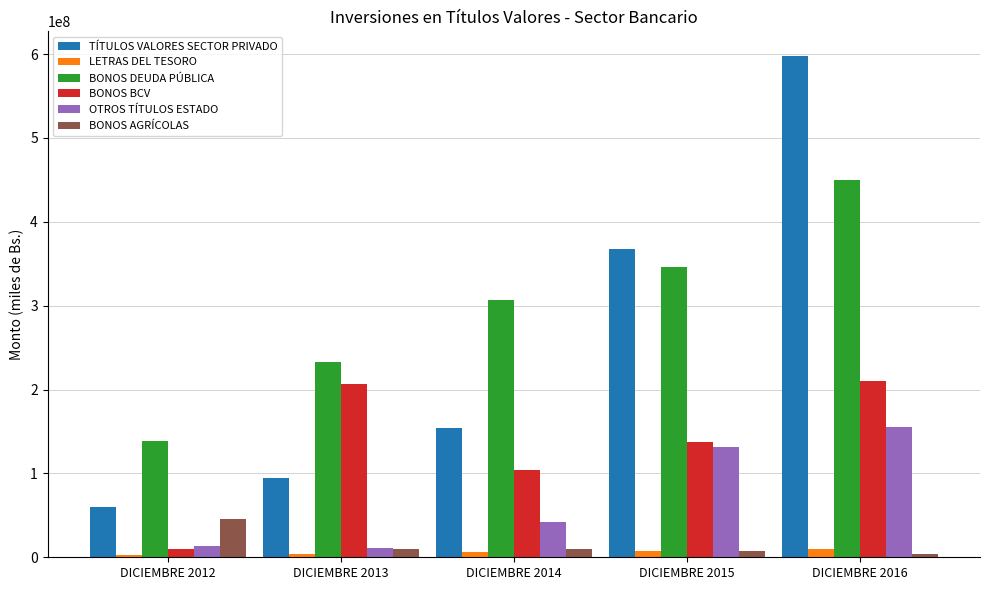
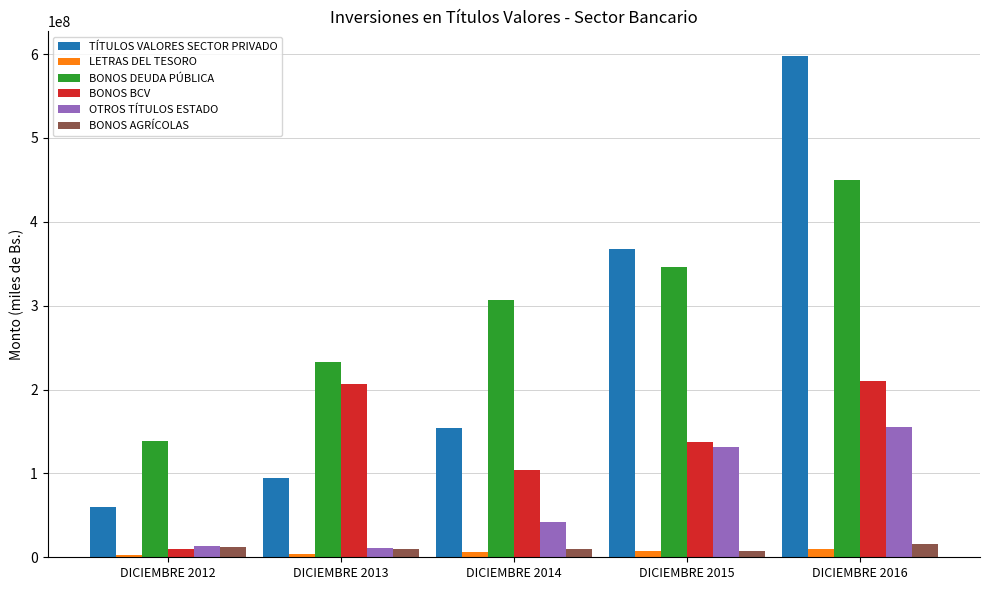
  {
    "TÍTULOS VALORES SECTOR PRIVADO": {
      "DICIEMBRE 2012": 60000000,
      "DICIEMBRE 2013": 90000000,
      "DICIEMBRE 2014": 150000000,
      "DICIEMBRE 2015": 370000000,
      "DICIEMBRE 2016": 600000000
    },
    "LETRAS DEL TESORO": {
      "DICIEMBRE 2013": 0,
      "DICIEMBRE 2014": 10000000,
      "DICIEMBRE 2015": 10000000,
      "DICIEMBRE 2016": 10000000
    },
    "BONOS DEUDA PÚBLICA": {
      "DICIEMBRE 2012": 140000000,
      "DICIEMBRE 2013": 230000000,
      "DICIEMBRE 2014": 310000000,
      "DICIEMBRE 2015": 350000000,
      "DICIEMBRE 2016": 450000000
    },
    "BONOS BCV": {
      "DICIEMBRE 2012": 10000000,
      "DICIEMBRE 2013": 210000000,
      "DICIEMBRE 2014": 100000000,
      "DICIEMBRE 2015": 140000000,
      "DICIEMBRE 2016": 210000000
    },
    "OTROS TÍTULOS ESTADO": {
      "DICIEMBRE 2012": 10000000,
      "DICIEMBRE 2013": 10000000,
      "DICIEMBRE 2014": 40000000,
      "DICIEMBRE 2015": 130000000,
      "DICIEMBRE 2016": 150000000
    },
    "BONOS AGRÍCOLAS": {
-     "DICIEMBRE 2012": 50000000,
+     "DICIEMBRE 2012": 10000000,
      "DICIEMBRE 2013": 10000000,
      "DICIEMBRE 2014": 10000000,
      "DICIEMBRE 2015": 10000000,
-     "DICIEMBRE 2016": 0
+     "DICIEMBRE 2016": 20000000
    }
  }
